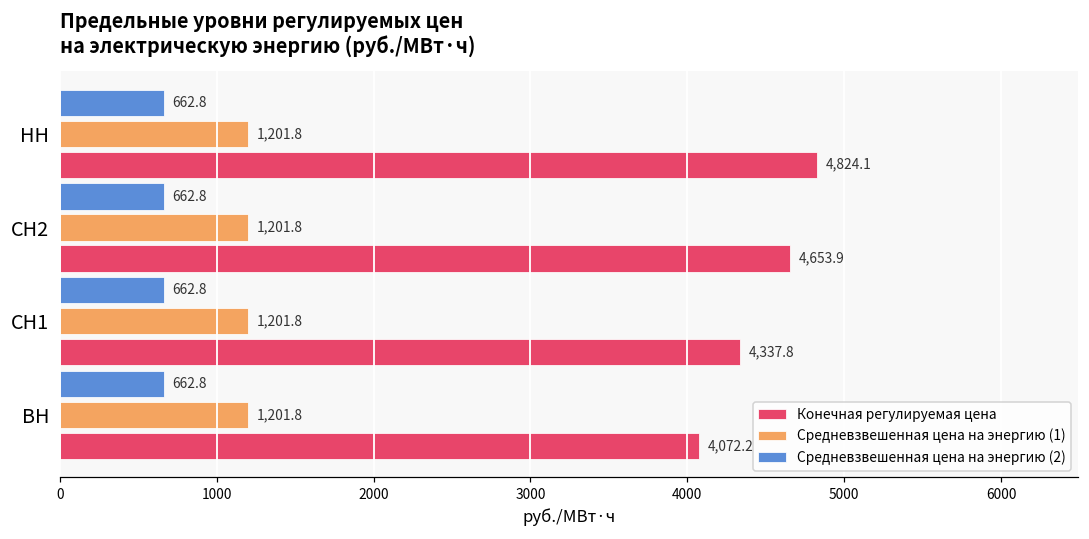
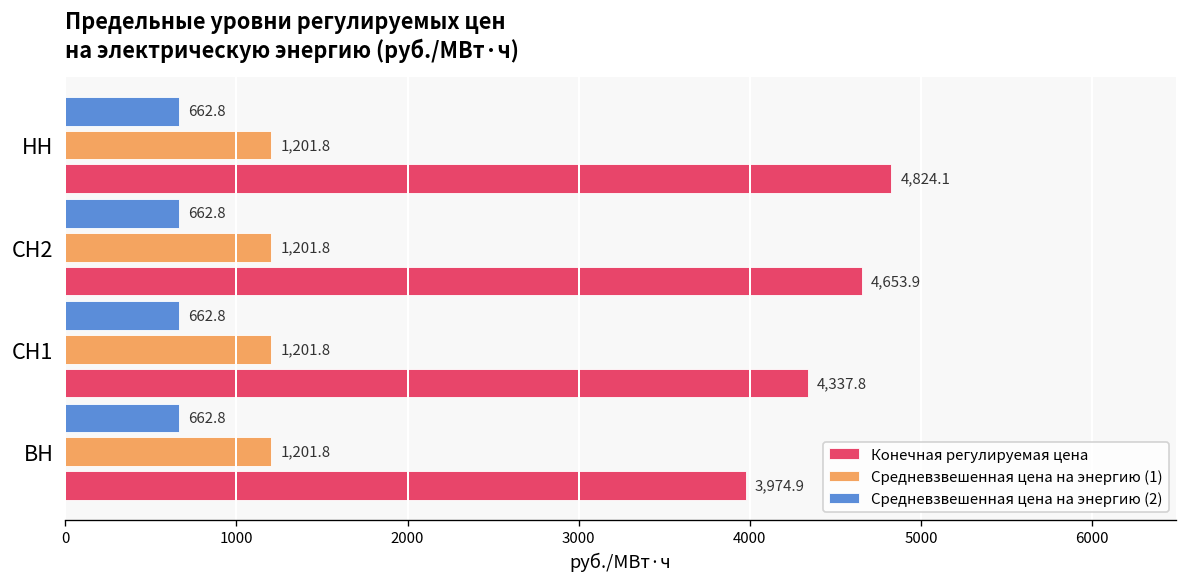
  {
    "Конечная регулируемая цена": {
      "НН": "4,824.1",
      "СН2": "4,653.9",
      "СН1": "4,337.8",
-     "ВН": "4,072.2"
+     "ВН": "3,974.9"
    },
    "Средневзвешенная цена на энергию (1)": {
      "НН": "1,201.8",
      "СН2": "1,201.8",
      "СН1": "1,201.8",
      "ВН": "1,201.8"
    },
    "Средневзвешенная цена на энергию (2)": {
      "НН": "662.8",
      "СН2": "662.8",
      "СН1": "662.8",
      "ВН": "662.8"
    }
  }
